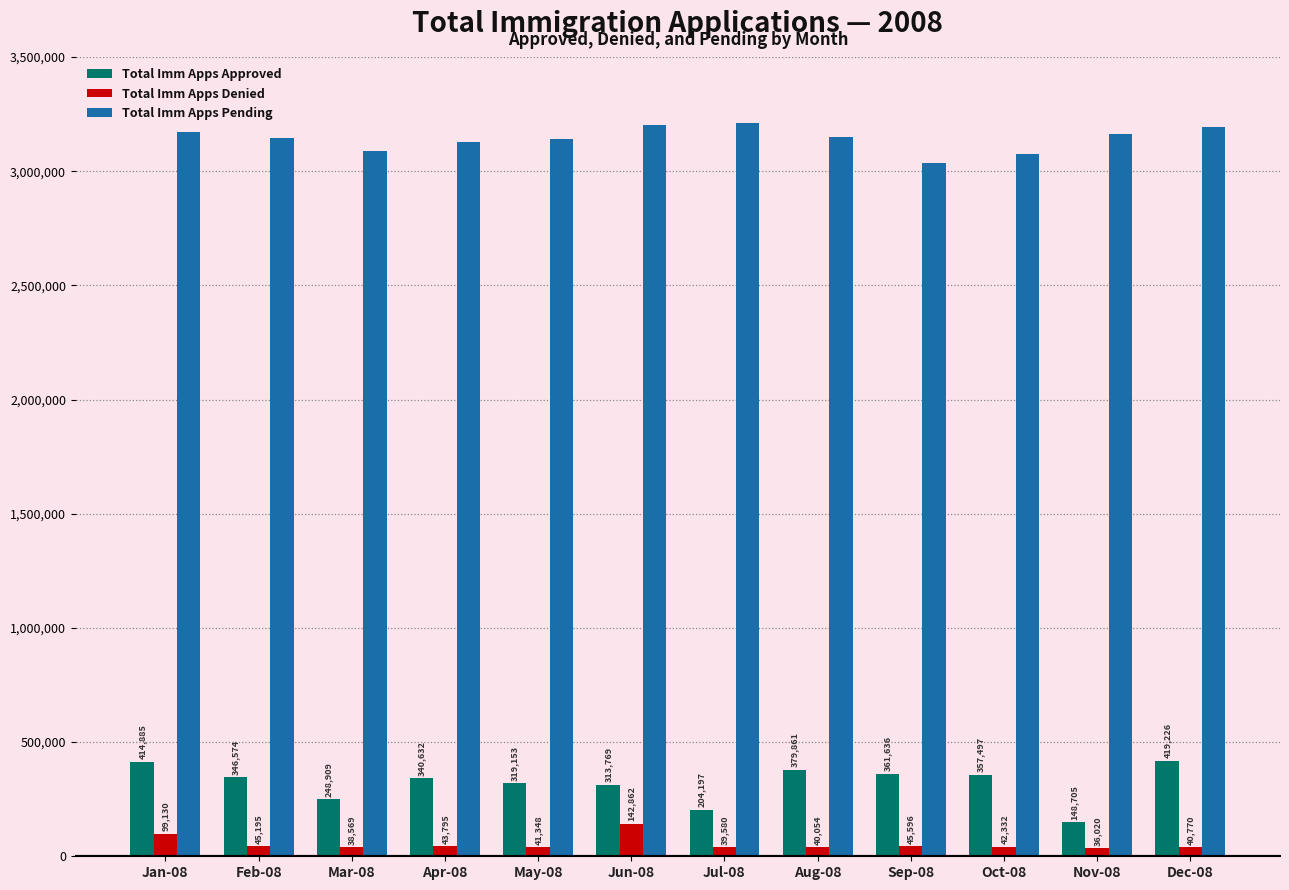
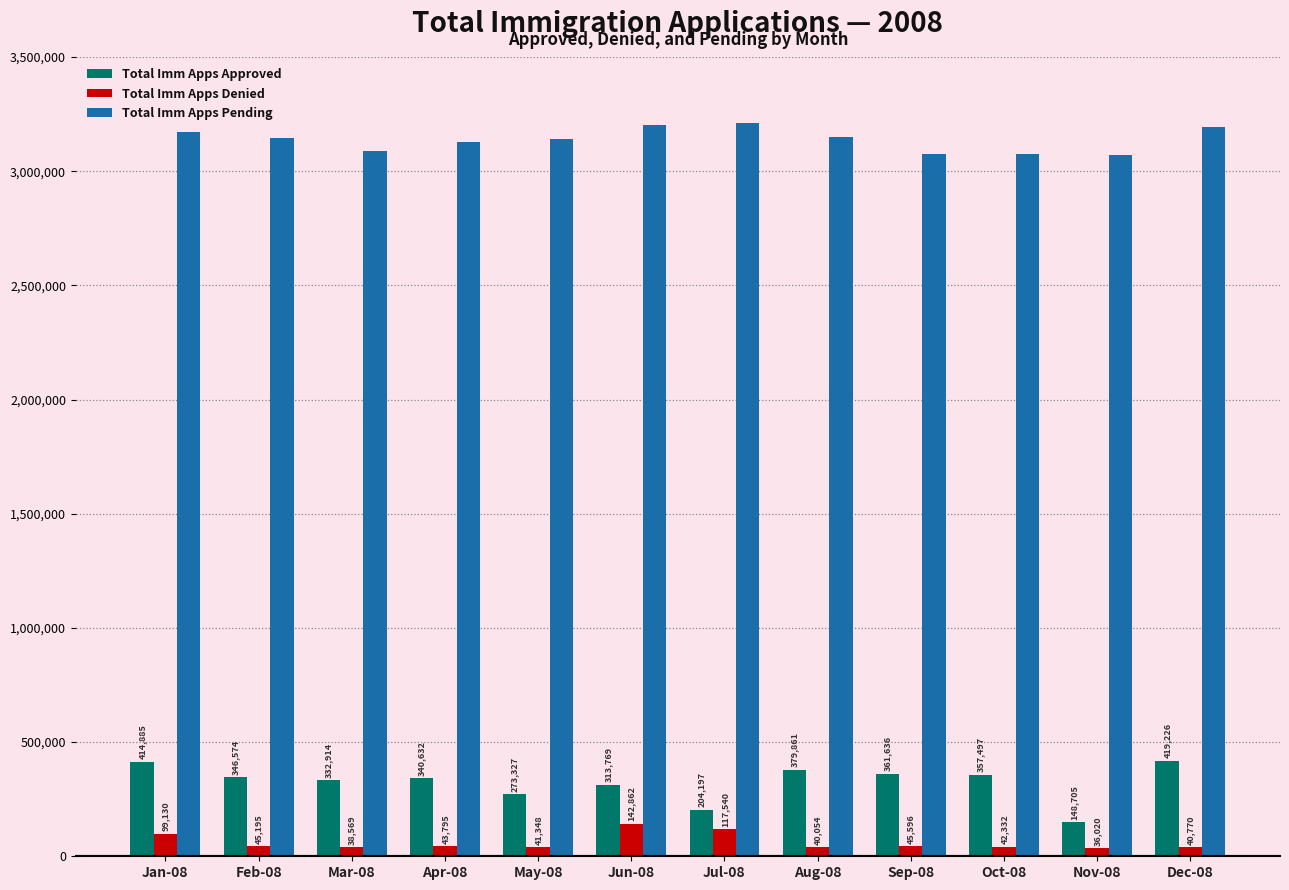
  {
    "Total Imm Apps Approved": {
      "Jan-08": "414,885",
      "Feb-08": "346,574",
-     "Mar-08": "248,909",
+     "Mar-08": "332,914",
      "Apr-08": "340,632",
-     "May-08": "319,153",
+     "May-08": "273,327",
      "Jun-08": "313,769",
      "Jul-08": "204,197",
      "Aug-08": "379,861",
      "Sep-08": "361,636",
      "Oct-08": "357,497",
      "Nov-08": "148,705",
      "Dec-08": "419,226"
    },
    "Total Imm Apps Denied": {
      "Jan-08": "99,130",
      "Feb-08": "45,195",
      "Mar-08": "38,569",
      "Apr-08": "43,795",
      "May-08": "41,348",
      "Jun-08": "142,862",
-     "Jul-08": "39,580",
+     "Jul-08": "117,540",
      "Aug-08": "40,054",
      "Sep-08": "45,596",
      "Oct-08": "42,332",
      "Nov-08": "36,020",
      "Dec-08": "40,770"
    },
    "Total Imm Apps Pending": {
      "Jan-08": "3,170,000",
      "Feb-08": "3,140,000",
      "Mar-08": "3,090,000",
      "Apr-08": "3,130,000",
      "May-08": "3,140,000",
      "Jun-08": "3,200,000",
      "Jul-08": "3,210,000",
      "Aug-08": "3,150,000",
-     "Sep-08": "3,040,000",
+     "Sep-08": "3,070,000",
      "Oct-08": "3,080,000",
-     "Nov-08": "3,160,000",
+     "Nov-08": "3,070,000",
      "Dec-08": "3,190,000"
    }
  }
